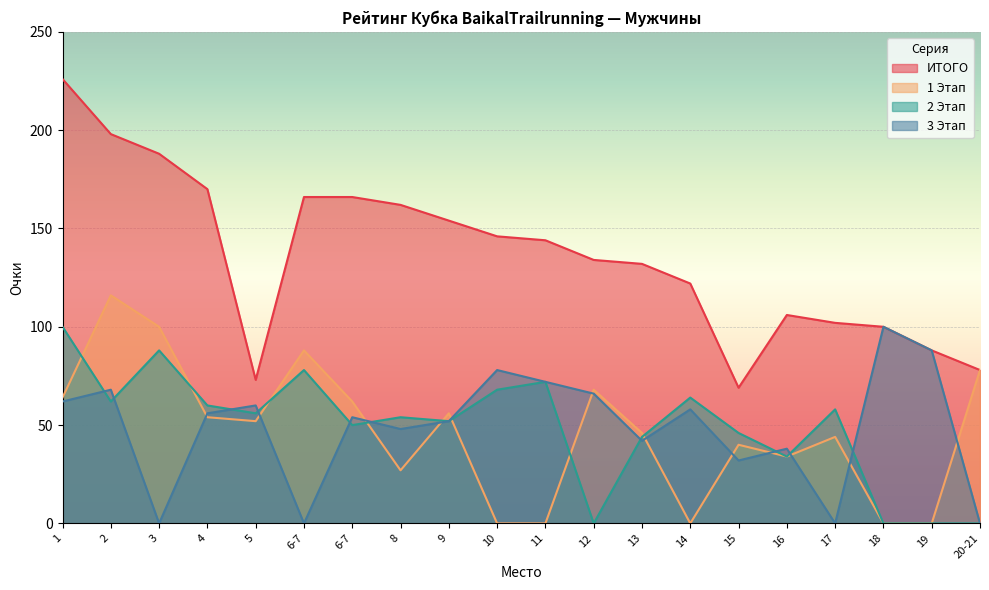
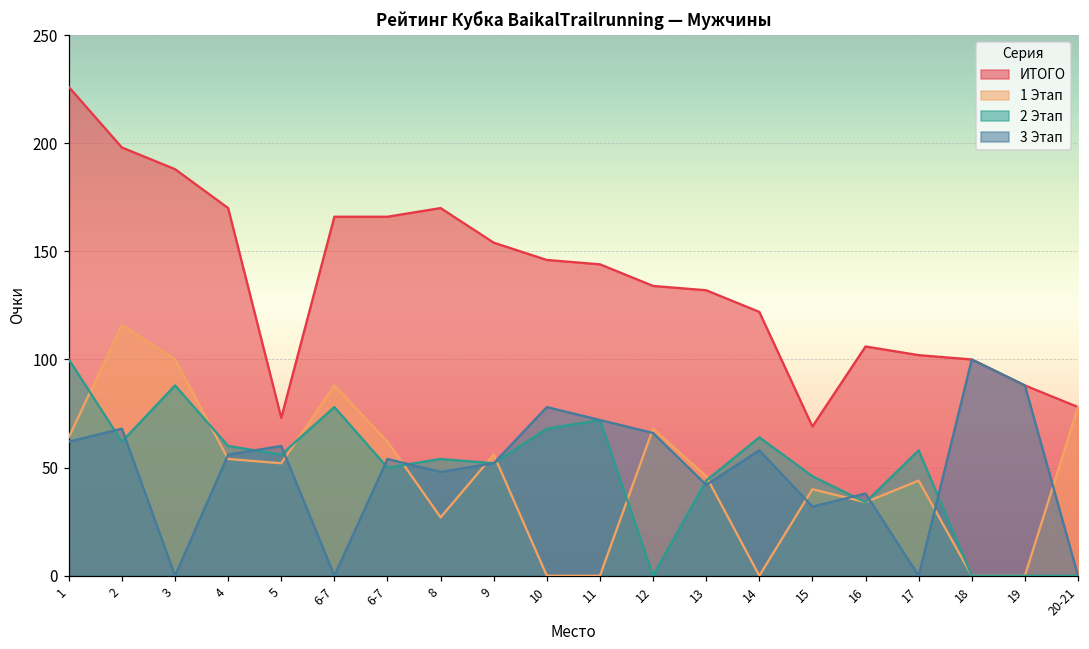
  {
    "ИТОГО": {
      "1": 226,
      "2": 198,
      "3": 188,
      "4": 170,
      "5": 73,
-     "8": 162,
+     "8": 170,
      "9": 154,
      "10": 146,
      "11": 144,
      "12": 134,
      "13": 132,
      "14": 122,
      "15": 69,
      "16": 106,
      "17": 102
    },
    "1 Этап": {
      "1": 64,
      "2": 116,
      "3": 100,
      "4": 54,
      "5": 52,
      "8": 27,
      "9": 56,
      "10": 0,
      "11": 0,
      "12": 68,
      "13": 46,
      "14": 0,
      "15": 40,
      "17": 44
    }
  }
